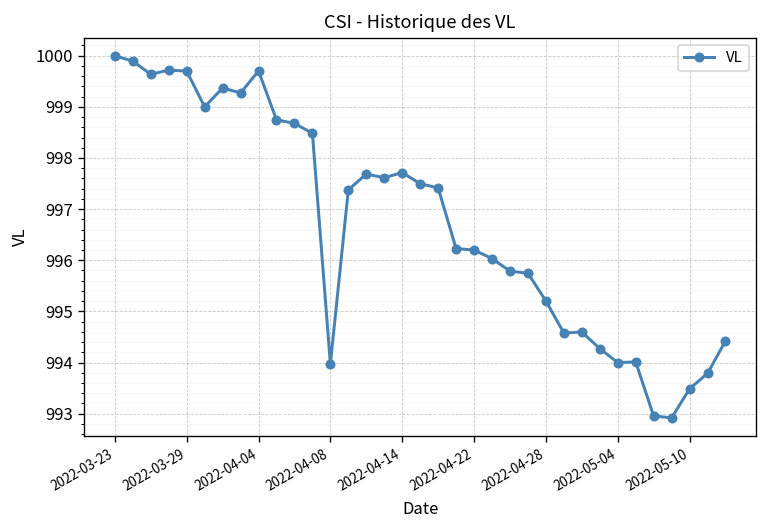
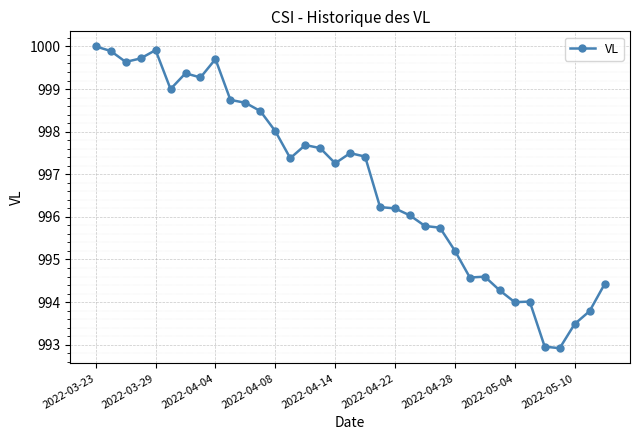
  {
    "2022-03-23": 1000.0,
-   "2022-03-29": 999.7,
+   "2022-03-29": 999.9,
    "2022-04-04": 999.7,
-   "2022-04-08": 994.0,
-   "2022-04-14": 997.7,
+   "2022-04-08": 998.0,
+   "2022-04-14": 997.3,
    "2022-04-22": 996.2,
    "2022-04-28": 995.2,
    "2022-05-04": 994.0,
    "2022-05-10": 993.5
  }
